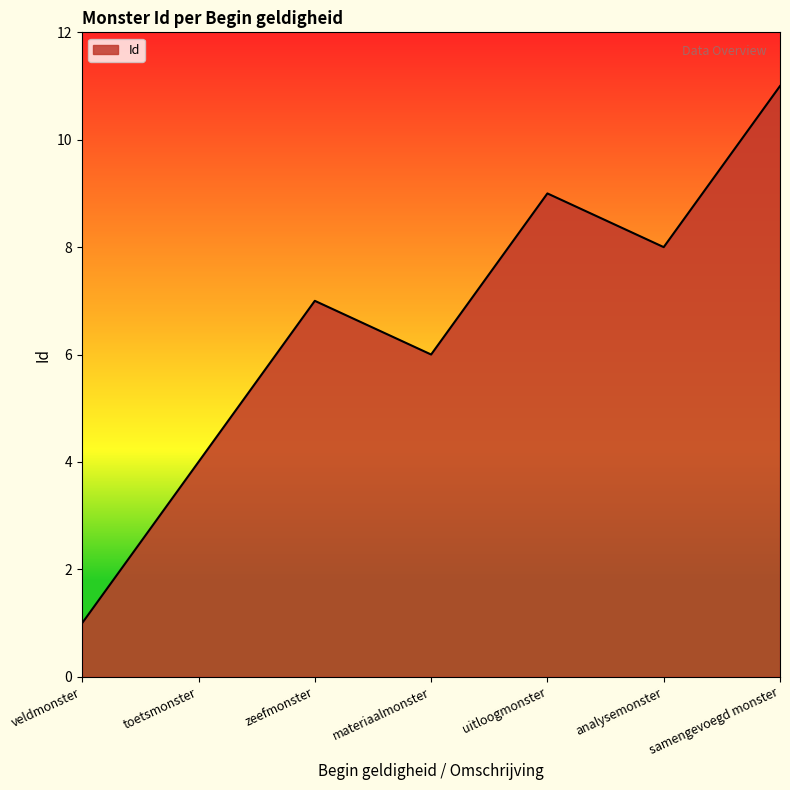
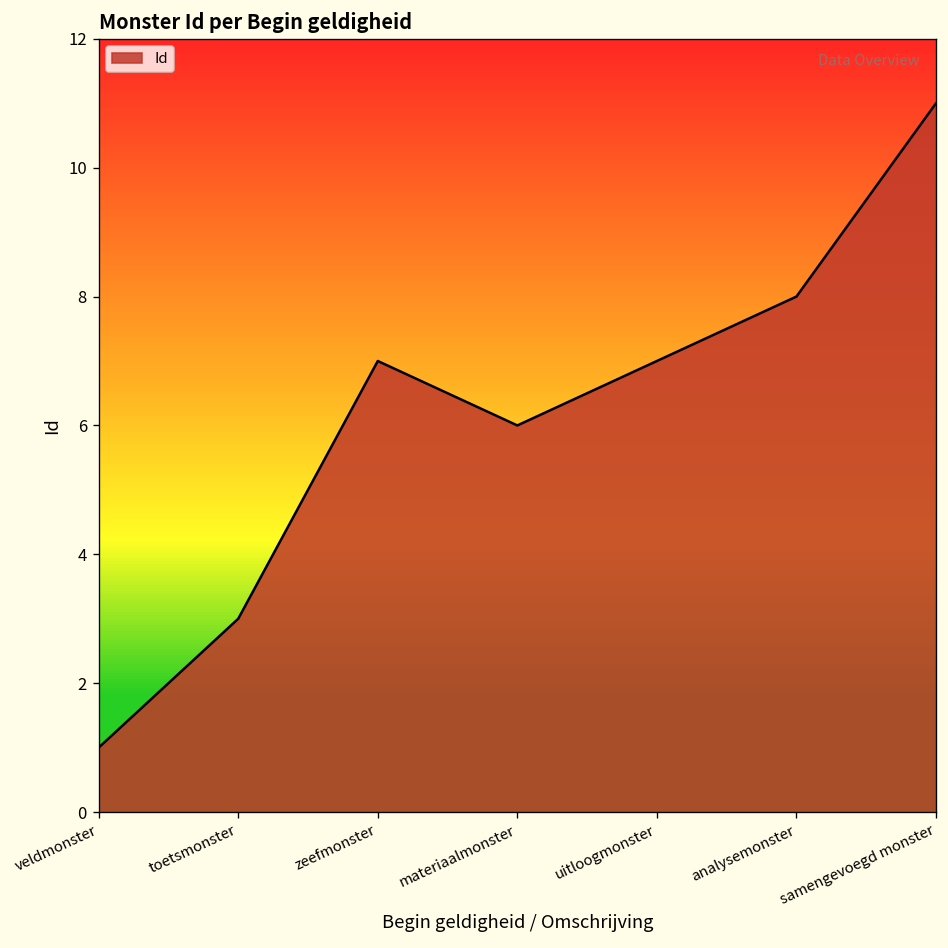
  {
    "veldmonster": 1,
-   "toetsmonster": 4,
+   "toetsmonster": 3,
    "zeefmonster": 7,
    "materiaalmonster": 6,
-   "uitloogmonster": 9,
+   "uitloogmonster": 7,
    "analysemonster": 8,
    "samengevoegd monster": 11
  }
